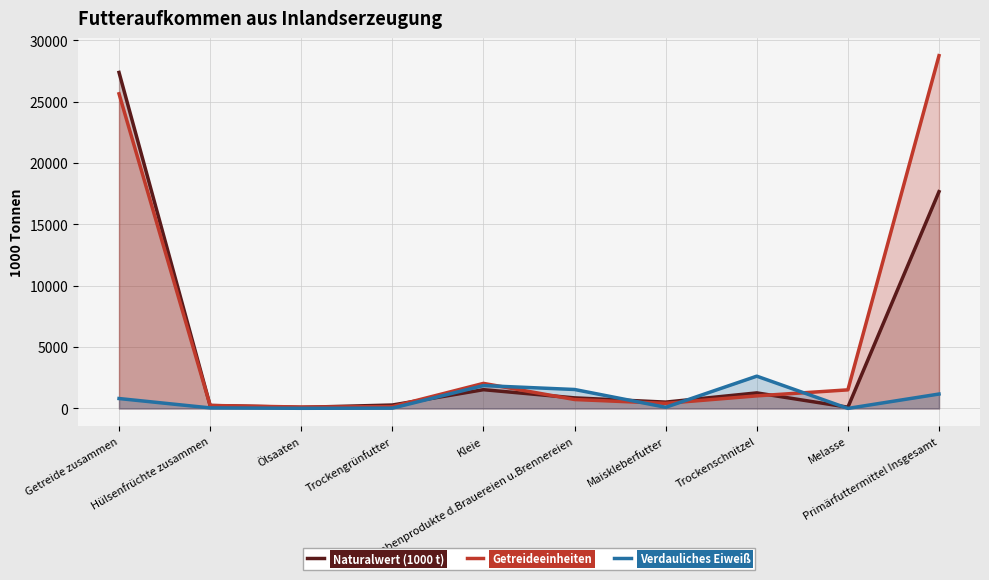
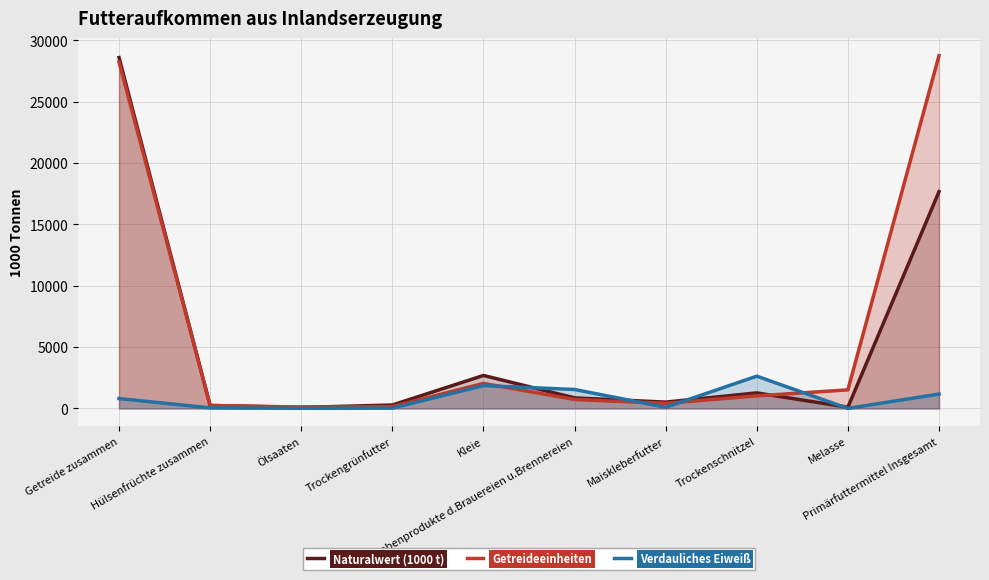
  {
    "Naturalwert (1000 t)": {
-     "Getreide zusammen": 27400,
-     "Kleie": 1500,
+     "Getreide zusammen": 28600,
+     "Kleie": 2700,
      "Trockenschnitzel": 1300,
      "Primärfuttermittel Insgesamt": 17700
    },
    "Getreideeinheiten": {
-     "Getreide zusammen": 25600,
+     "Getreide zusammen": 28200,
      "Trockenschnitzel": 1000,
      "Melasse": 1500,
      "Primärfuttermittel Insgesamt": 28700
    },
    "Verdauliches Eiweiß": {
      "Getreide zusammen": 800,
      "Nebenprodukte d.Brauereien u.Brennereien": 1500,
      "Maiskleberfutter": 100,
      "Trockenschnitzel": 2600,
      "Primärfuttermittel Insgesamt": 1200
    }
  }
